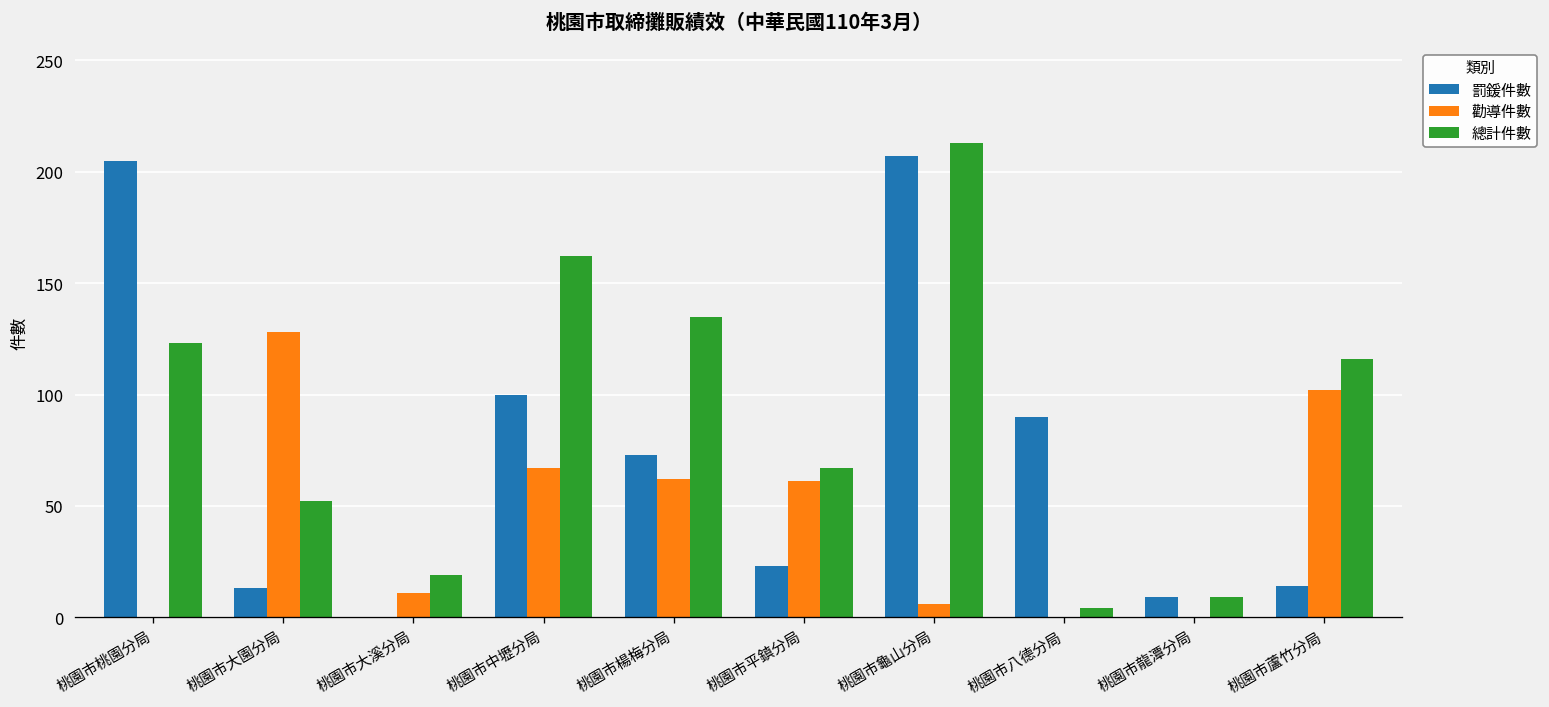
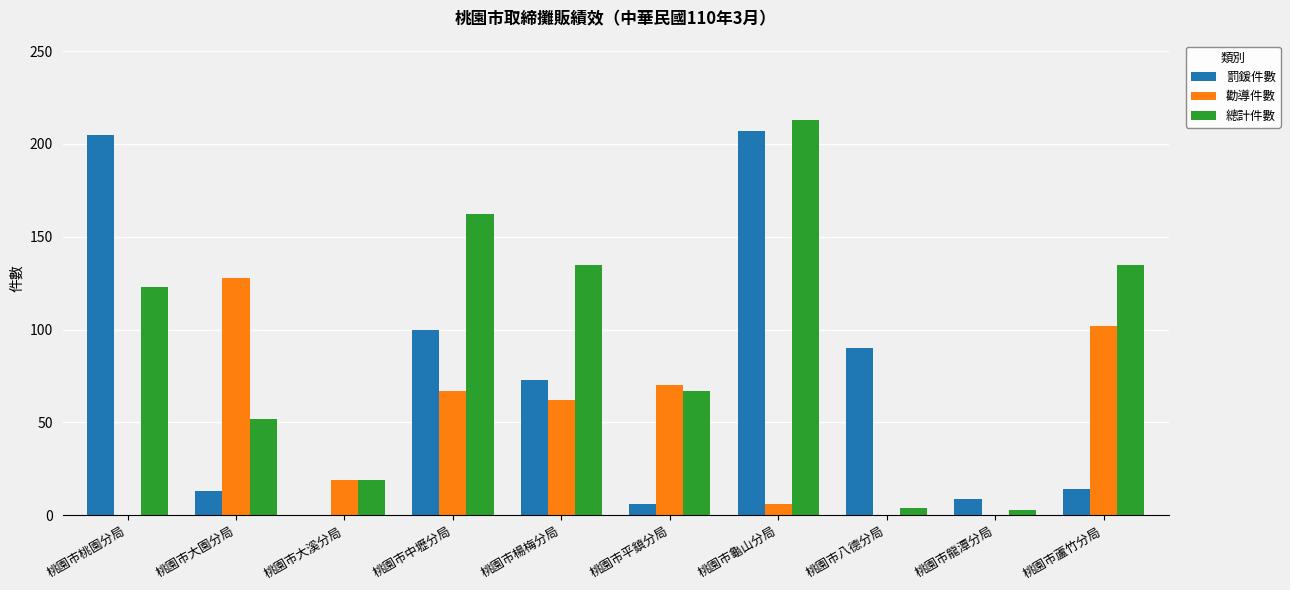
  {
    "罰鍰件數": {
      "桃園市桃園分局": 205,
      "桃園市大園分局": 13,
      "桃園市大溪分局": 0,
      "桃園市中壢分局": 100,
      "桃園市楊梅分局": 73,
-     "桃園市平鎮分局": 23,
+     "桃園市平鎮分局": 6,
      "桃園市龜山分局": 207,
      "桃園市八德分局": 90,
      "桃園市龍潭分局": 9,
      "桃園市蘆竹分局": 14
    },
    "勸導件數": {
      "桃園市桃園分局": 0,
      "桃園市大園分局": 128,
-     "桃園市大溪分局": 11,
+     "桃園市大溪分局": 19,
      "桃園市中壢分局": 67,
      "桃園市楊梅分局": 62,
-     "桃園市平鎮分局": 61,
+     "桃園市平鎮分局": 70,
      "桃園市龜山分局": 6,
      "桃園市八德分局": 0,
      "桃園市龍潭分局": 0,
      "桃園市蘆竹分局": 102
    },
    "總計件數": {
      "桃園市桃園分局": 123,
      "桃園市大園分局": 52,
      "桃園市大溪分局": 19,
      "桃園市中壢分局": 162,
      "桃園市楊梅分局": 135,
      "桃園市平鎮分局": 67,
      "桃園市龜山分局": 213,
      "桃園市八德分局": 4,
-     "桃園市龍潭分局": 9,
-     "桃園市蘆竹分局": 116
+     "桃園市龍潭分局": 3,
+     "桃園市蘆竹分局": 135
    }
  }
